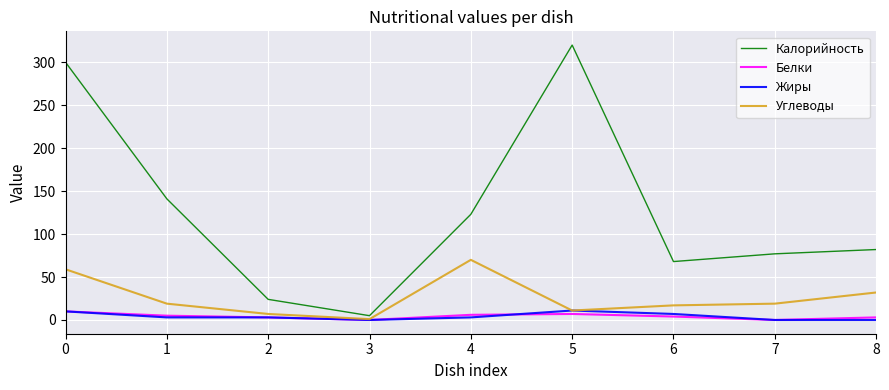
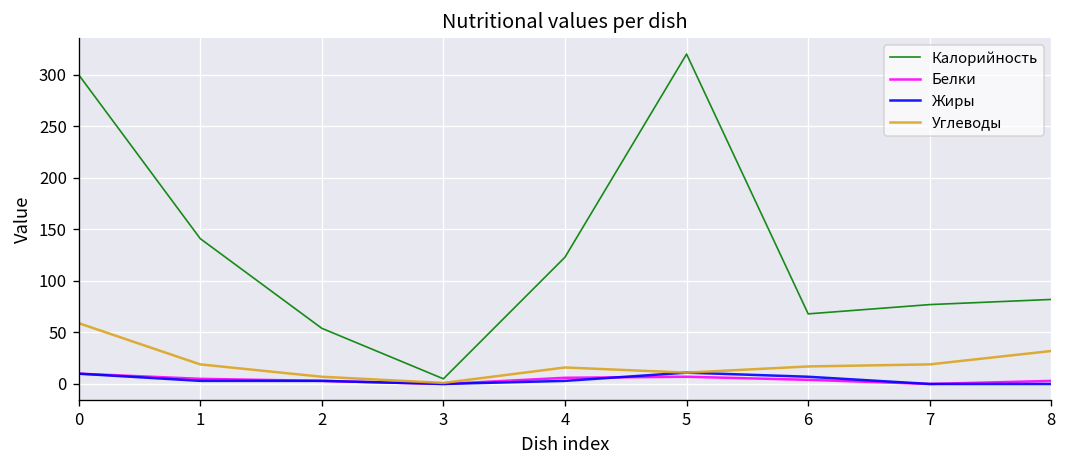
  {
    "Калорийность": {
      "0": 300,
      "1": 140,
-     "2": 20,
+     "2": 50,
      "3": 10,
      "4": 120,
      "5": 320,
      "6": 70,
      "7": 80,
      "8": 80
    },
    "Белки": {
      "4": 10,
      "5": 10,
      "8": 0
    },
    "Жиры": {
      "4": 0,
      "8": 0
    },
    "Углеводы": {
      "0": 60,
      "1": 20,
      "2": 10,
-     "4": 70,
+     "4": 20,
      "6": 20,
      "7": 20,
      "8": 30
    }
  }
